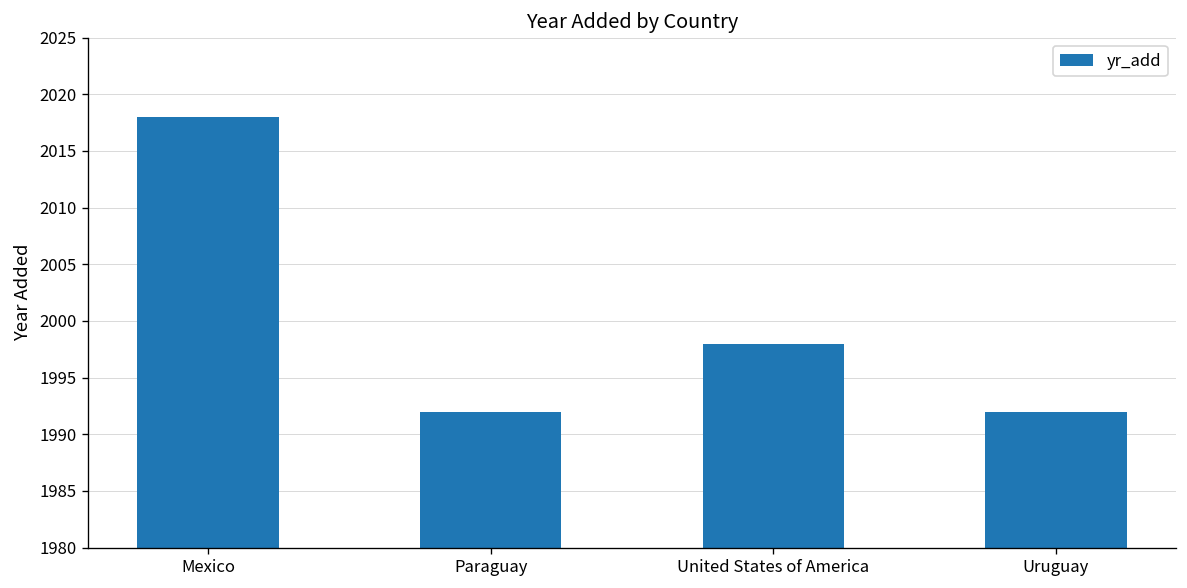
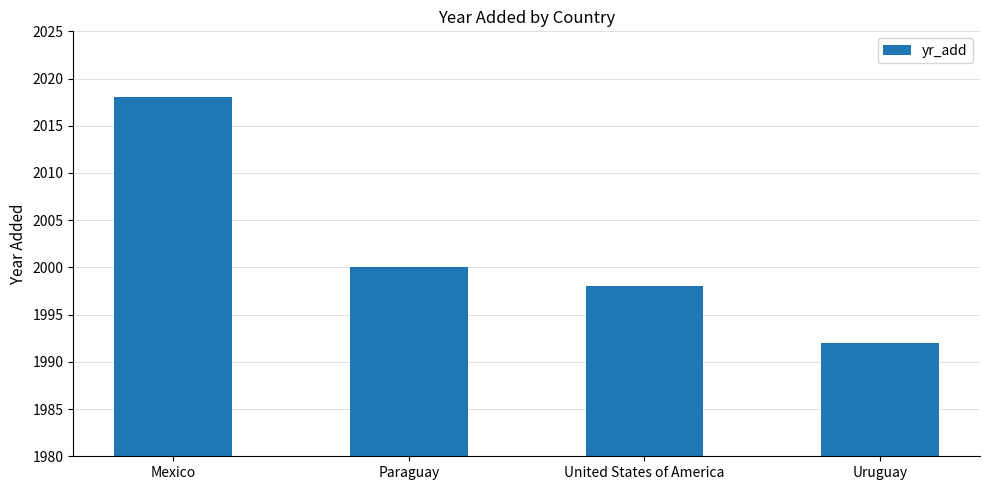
  {
    "Mexico": 2018,
-   "Paraguay": 1992,
+   "Paraguay": 2000,
    "United States of America": 1998,
    "Uruguay": 1992
  }
